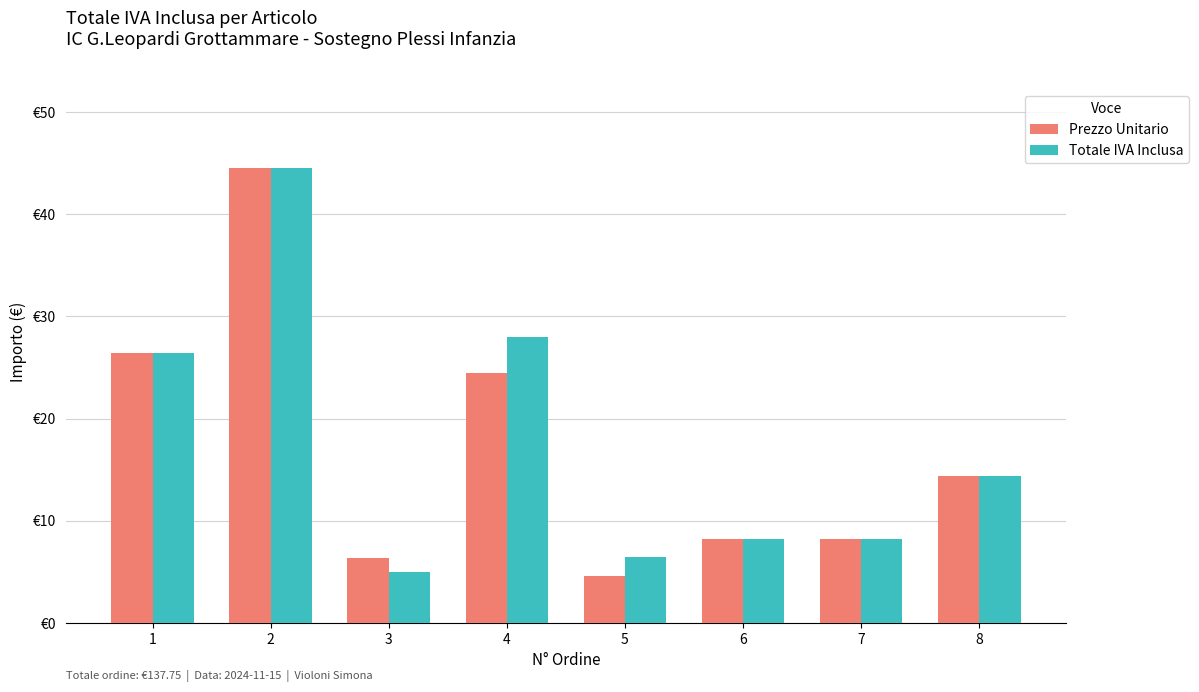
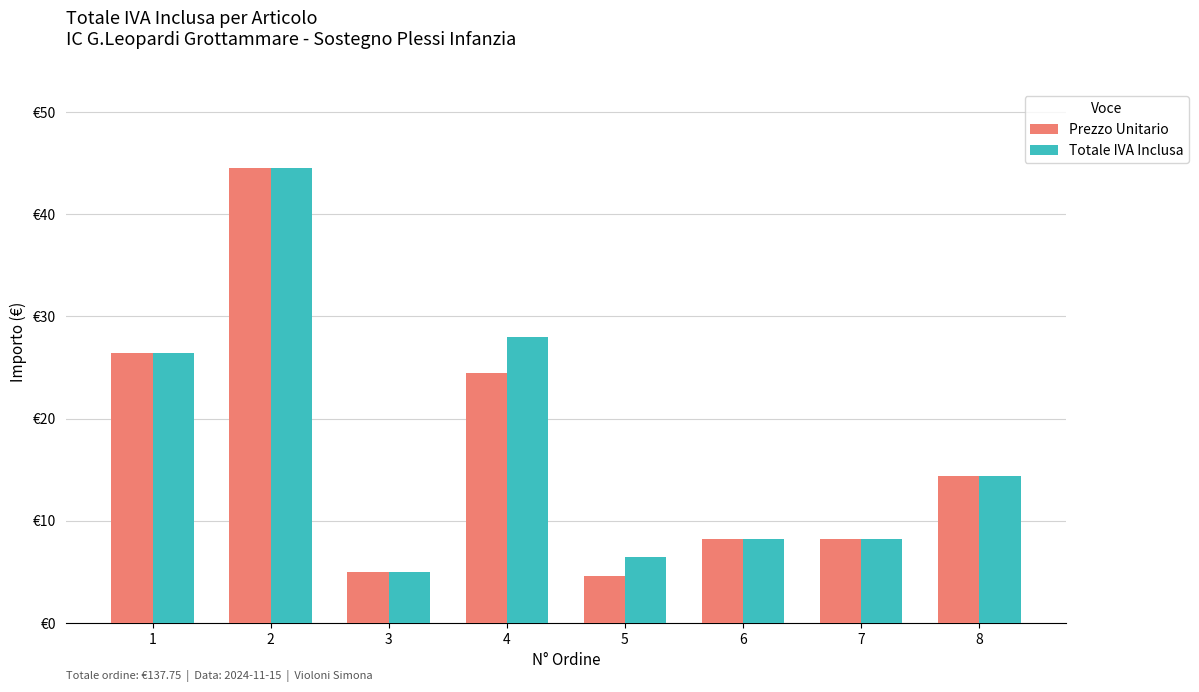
  {
    "Prezzo Unitario": {
      "1": "€26.5",
      "2": "€44.5",
-     "3": "€6.4",
+     "3": "€4.9",
      "4": "€24.5",
      "5": "€4.6",
      "6": "€8.2",
      "7": "€8.2",
      "8": "€14.4"
    },
    "Totale IVA Inclusa": {
      "1": "€26.5",
      "2": "€44.5",
      "3": "€4.9",
      "4": "€28.0",
      "5": "€6.5",
      "6": "€8.2",
      "7": "€8.2",
      "8": "€14.4"
    }
  }
